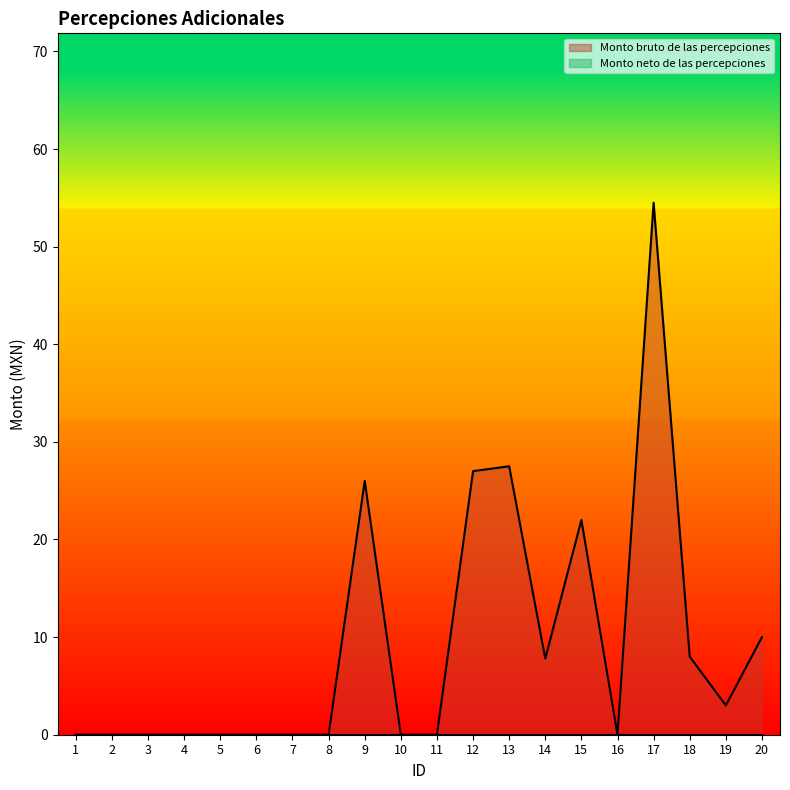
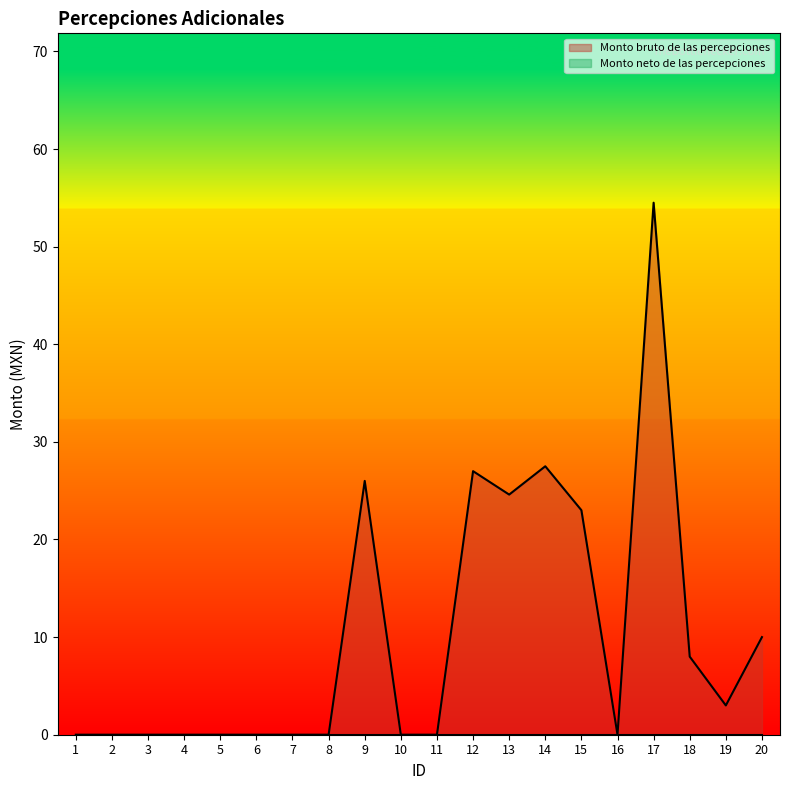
  {
    "Monto bruto de las percepciones": {
      "9": 26,
      "12": 27,
-     "13": 28,
-     "14": 8,
-     "15": 22,
+     "13": 25,
+     "14": 28,
+     "15": 23,
      "17": 55,
      "18": 8,
      "19": 3,
      "20": 10
    },
    "Monto neto de las percepciones": {
      "9": 0,
      "12": 0,
      "13": 0,
      "14": 0,
      "15": 0,
      "17": 0,
      "18": 0,
      "19": 0,
      "20": 0
    }
  }
